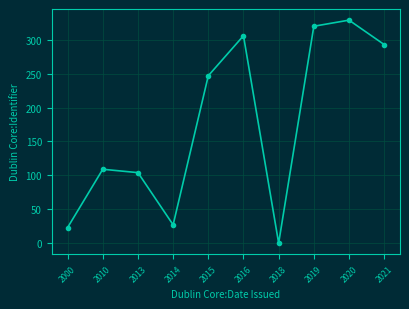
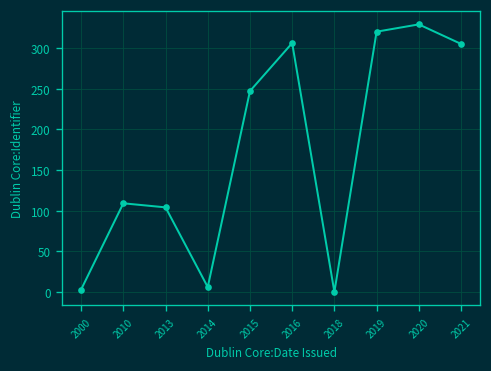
  {
-   "2000": 20,
+   "2000": 0,
    "2010": 110,
    "2013": 100,
-   "2014": 30,
+   "2014": 10,
    "2015": 250,
    "2016": 310,
    "2018": 0,
    "2019": 320,
    "2020": 330,
-   "2021": 290
+   "2021": 310
  }
